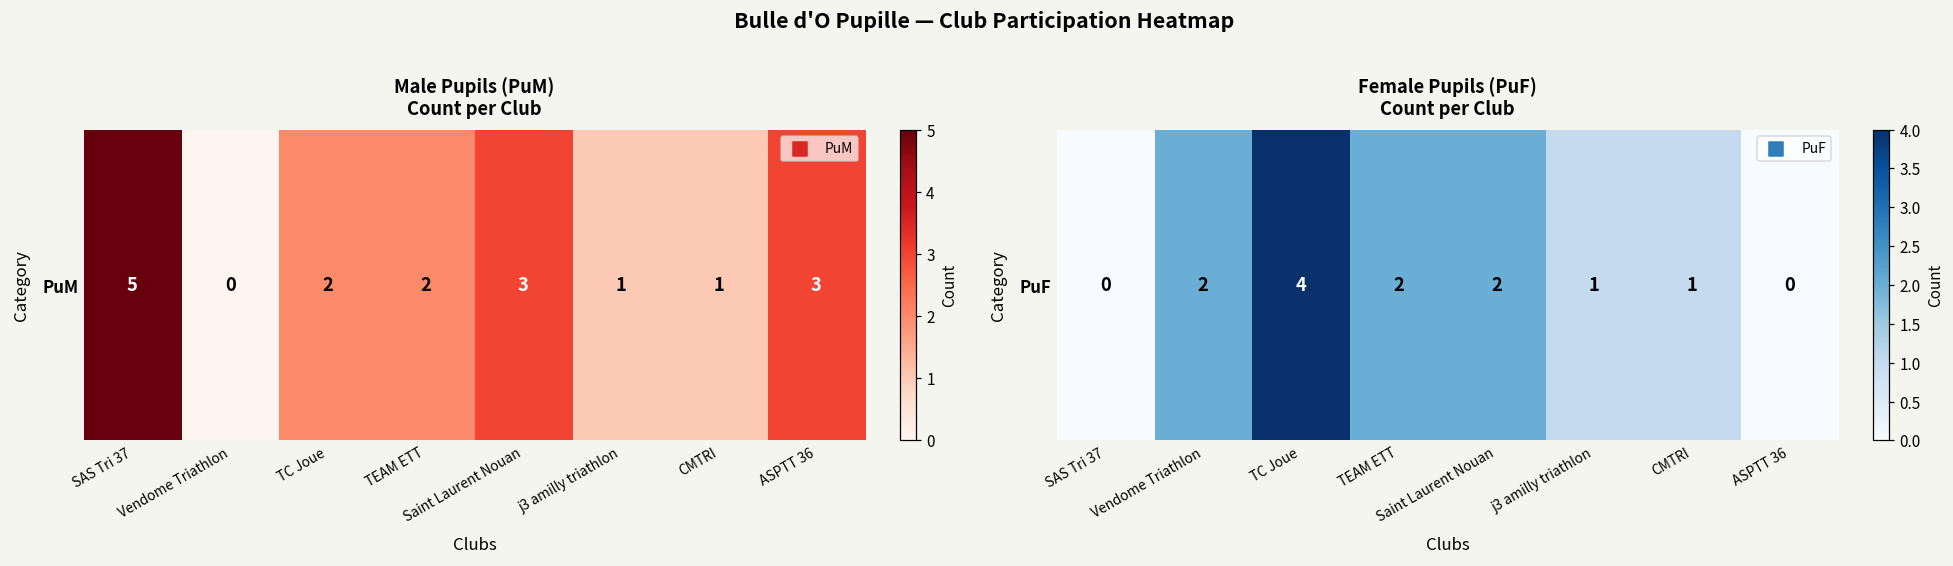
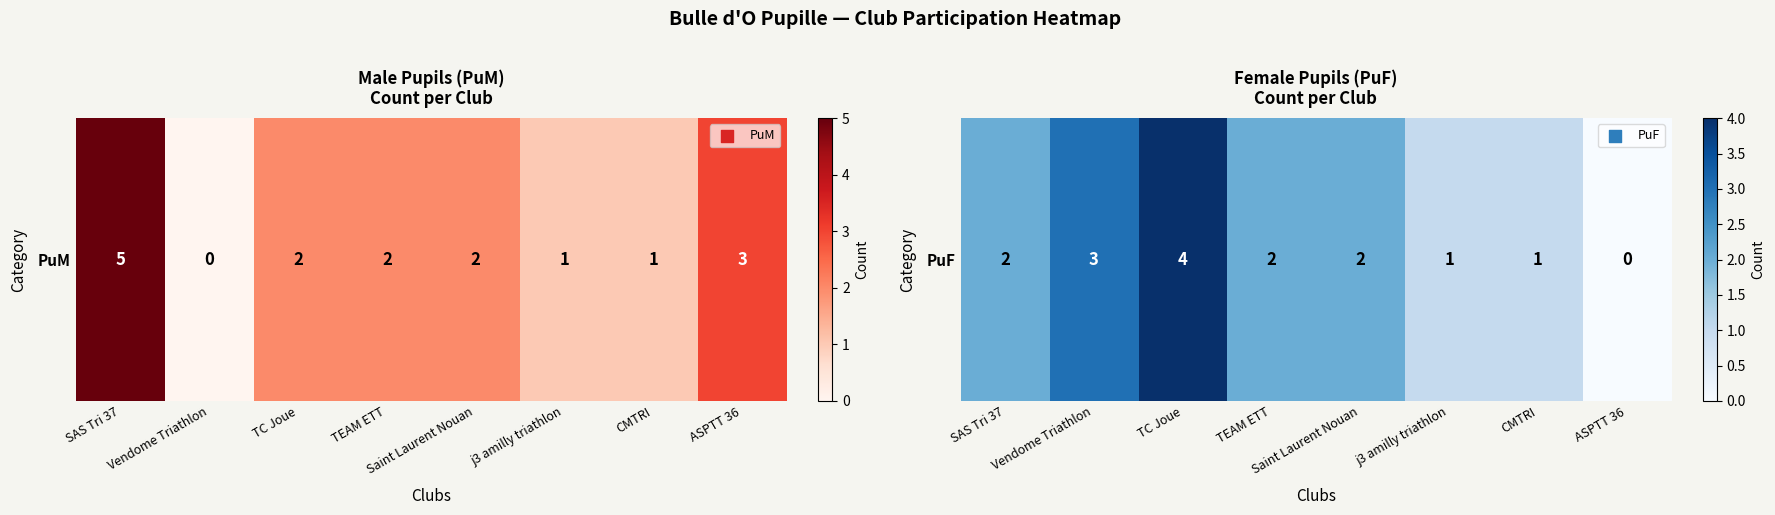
  {
    "Male Pupils (PuM) Count per Club": {
      "PuM": {
        "SAS Tri 37": 5,
        "Vendome Triathlon": 0,
        "TC Joue": 2,
        "TEAM ETT": 2,
-       "Saint Laurent Nouan": 3,
+       "Saint Laurent Nouan": 2,
        "j3 amilly triathlon": 1,
        "CMTRI": 1,
        "ASPTT 36": 3
      }
    },
    "Female Pupils (PuF) Count per Club": {
      "PuF": {
-       "SAS Tri 37": 0,
-       "Vendome Triathlon": 2,
+       "SAS Tri 37": 2,
+       "Vendome Triathlon": 3,
        "TC Joue": 4,
        "TEAM ETT": 2,
        "Saint Laurent Nouan": 2,
        "j3 amilly triathlon": 1,
        "CMTRI": 1,
        "ASPTT 36": 0
      }
    }
  }
